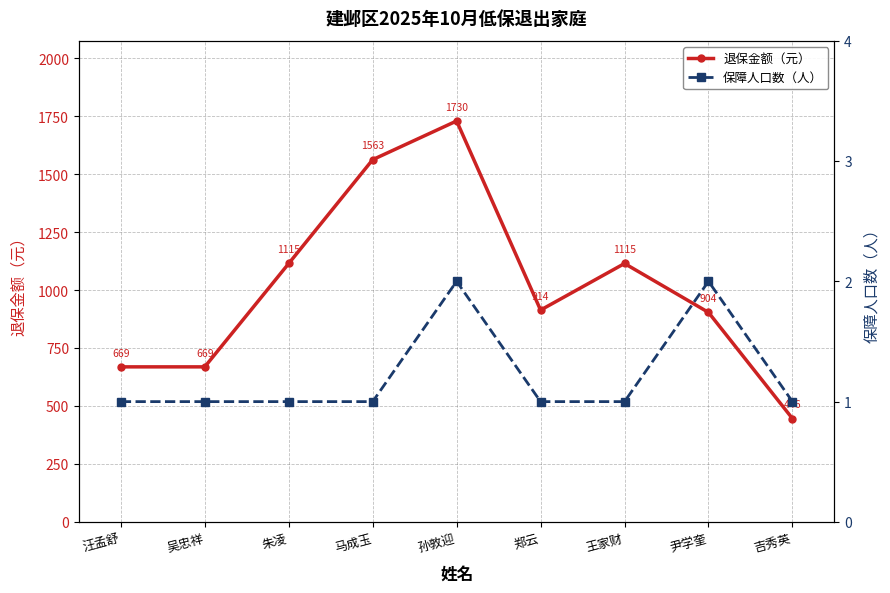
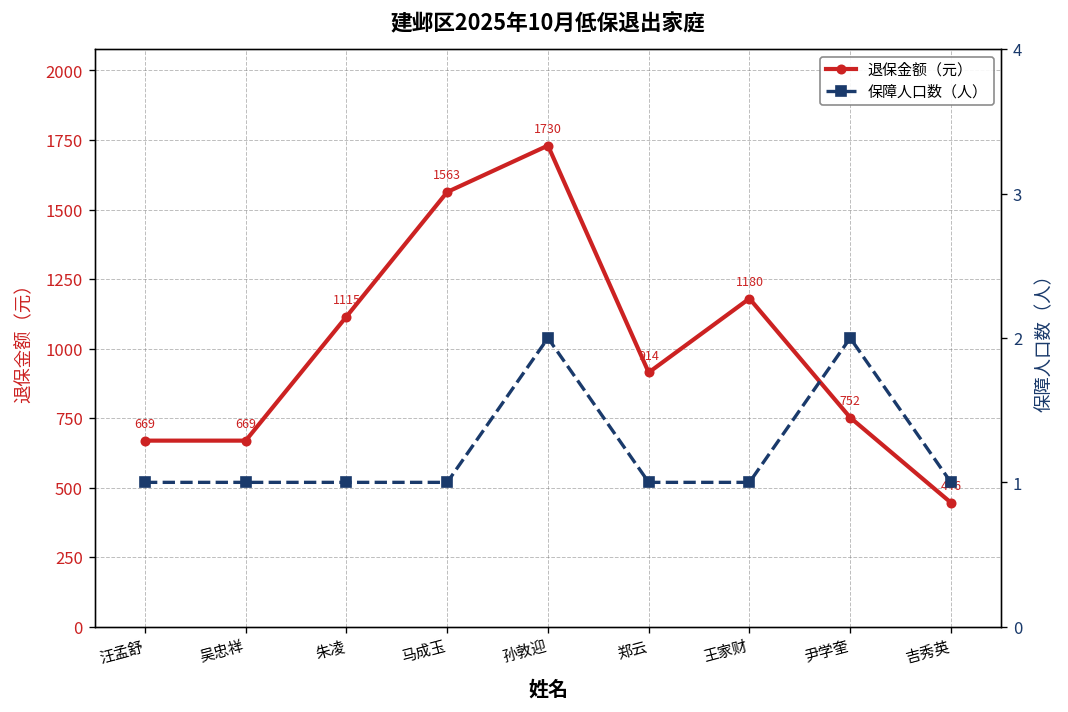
  {
    "退保金额（元）": {
      "汪孟舒": 669,
      "吴忠祥": 669,
      "朱凌": 1115,
      "马成玉": 1563,
      "孙敦迎": 1730,
      "郑云": 914,
-     "王家财": 1115,
-     "尹学奎": 904
+     "王家财": 1180,
+     "尹学奎": 752
    }
  }
